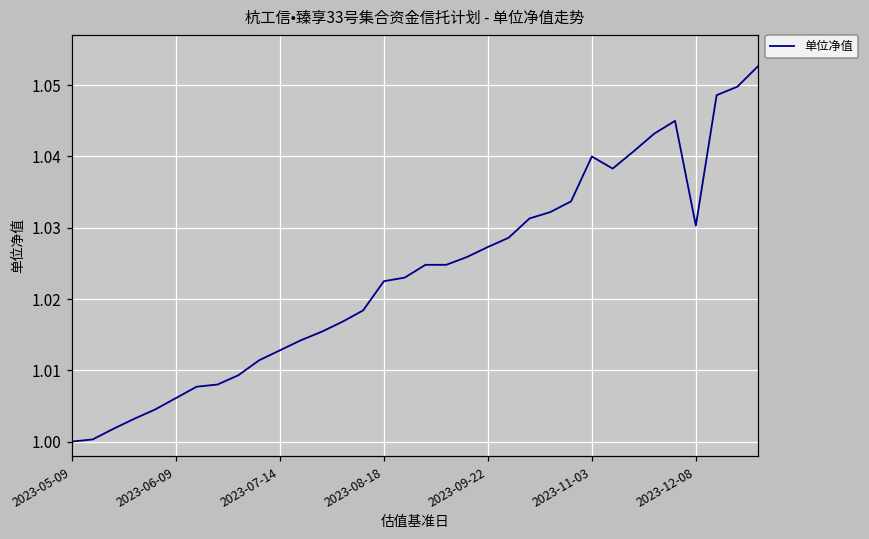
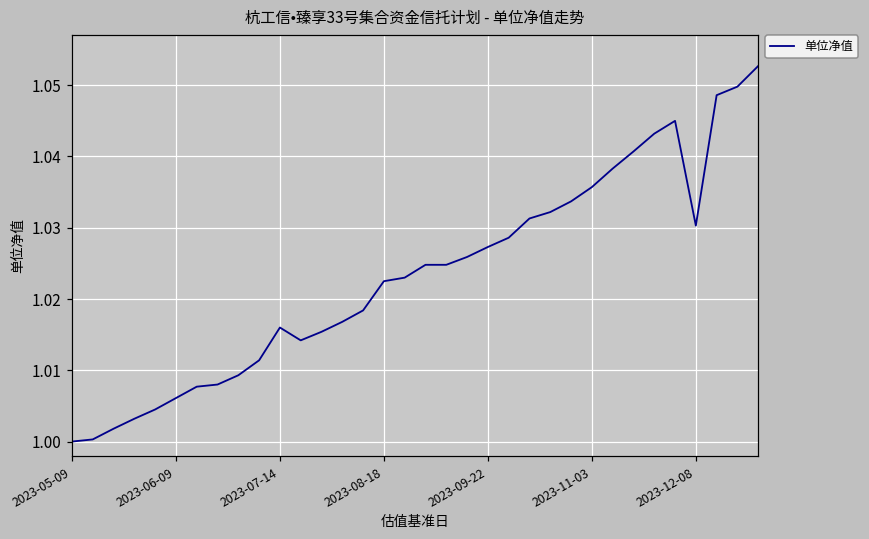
  {
    "2023-05-09": 1.000,
    "2023-06-09": 1.006,
-   "2023-07-14": 1.013,
+   "2023-07-14": 1.016,
    "2023-08-18": 1.023,
    "2023-09-22": 1.027,
-   "2023-11-03": 1.040,
+   "2023-11-03": 1.036,
    "2023-12-08": 1.030
  }
